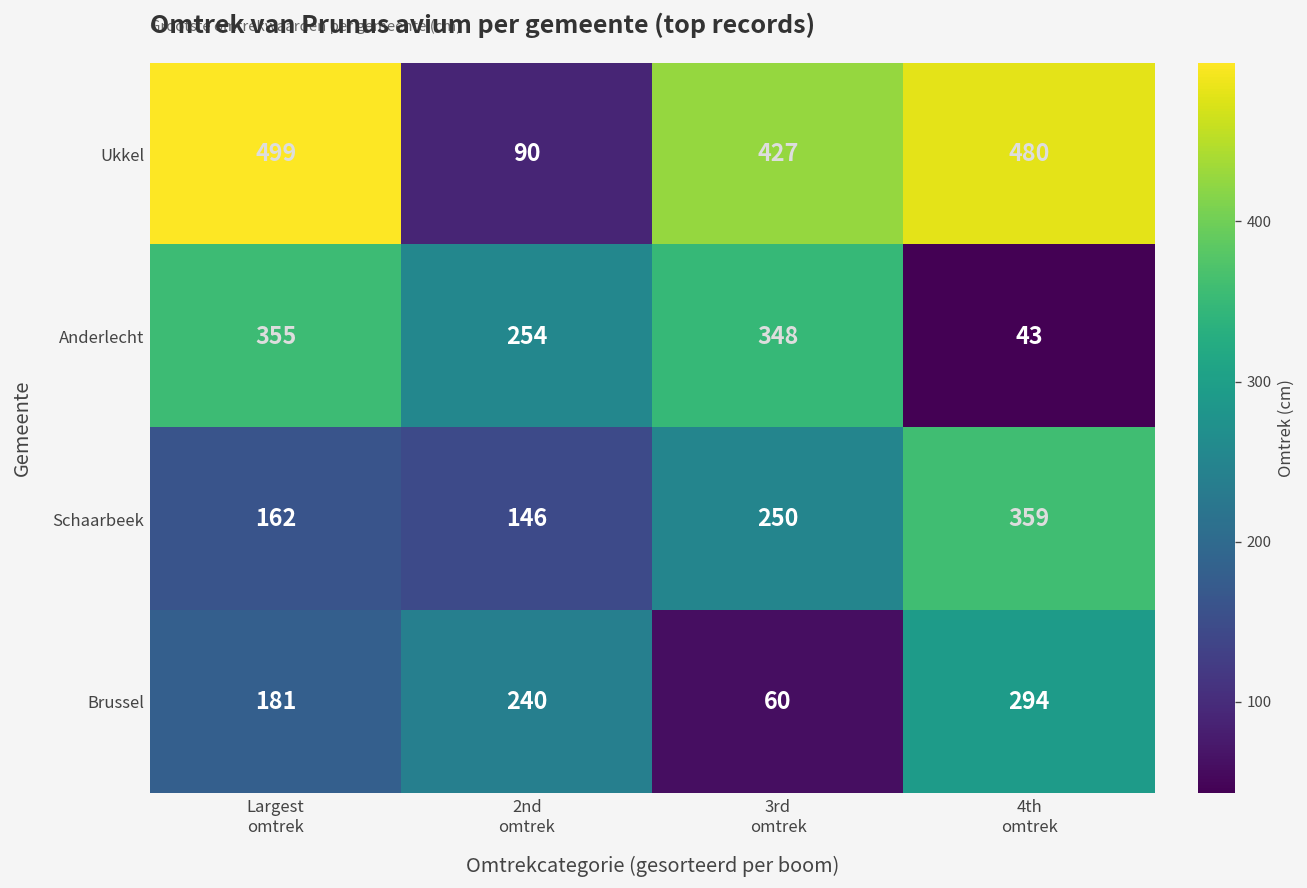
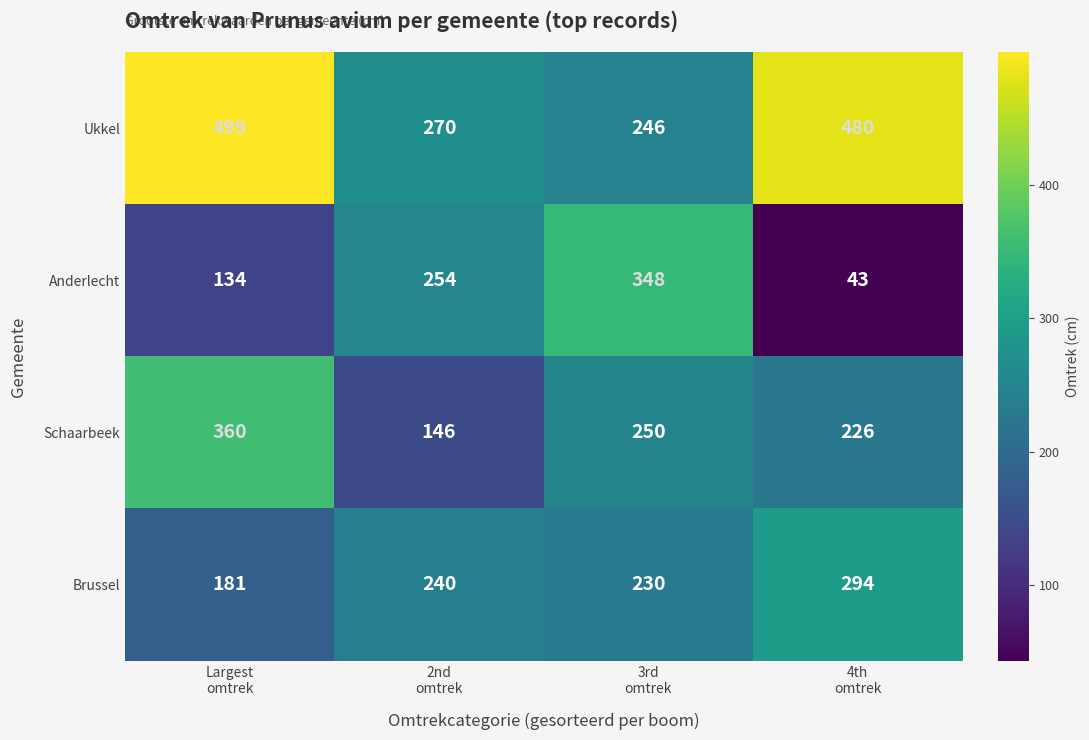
  {
    "Ukkel": {
      "Largest omtrek": 499,
-     "2nd omtrek": 90,
-     "3rd omtrek": 427,
+     "2nd omtrek": 270,
+     "3rd omtrek": 246,
      "4th omtrek": 480
    },
    "Anderlecht": {
-     "Largest omtrek": 355,
+     "Largest omtrek": 134,
      "2nd omtrek": 254,
      "3rd omtrek": 348,
      "4th omtrek": 43
    },
    "Schaarbeek": {
-     "Largest omtrek": 162,
+     "Largest omtrek": 360,
      "2nd omtrek": 146,
      "3rd omtrek": 250,
-     "4th omtrek": 359
+     "4th omtrek": 226
    },
    "Brussel": {
      "Largest omtrek": 181,
      "2nd omtrek": 240,
-     "3rd omtrek": 60,
+     "3rd omtrek": 230,
      "4th omtrek": 294
    }
  }
